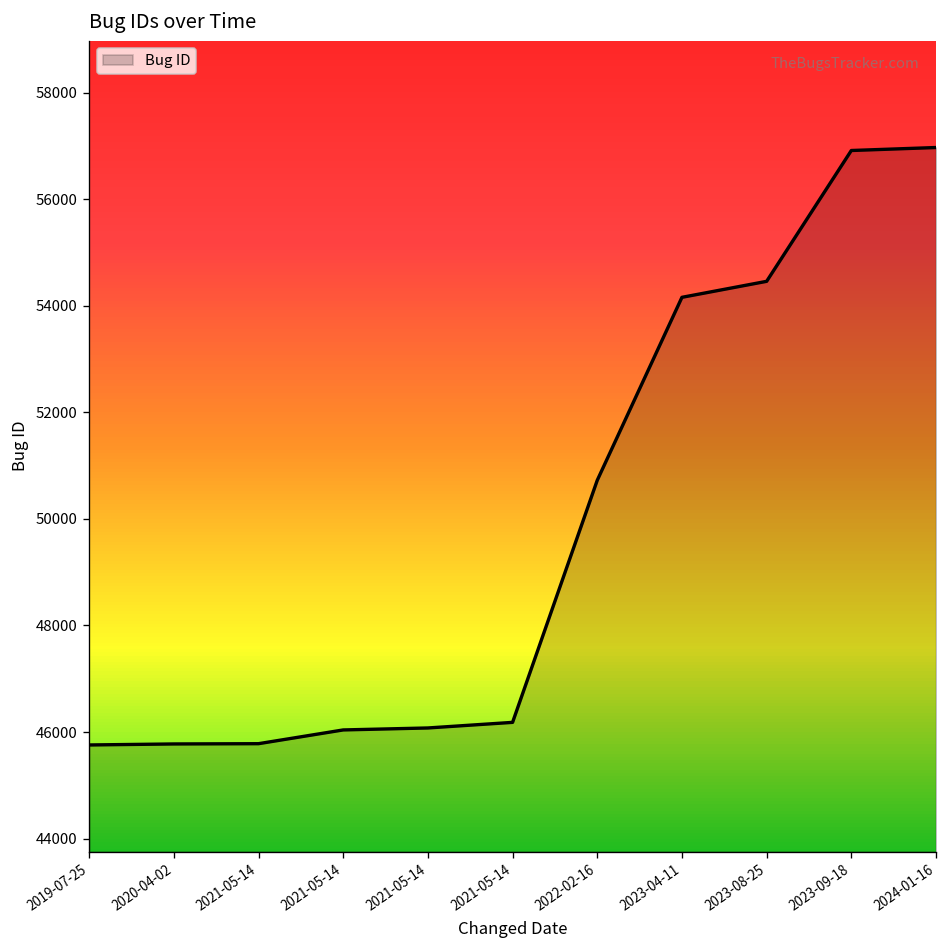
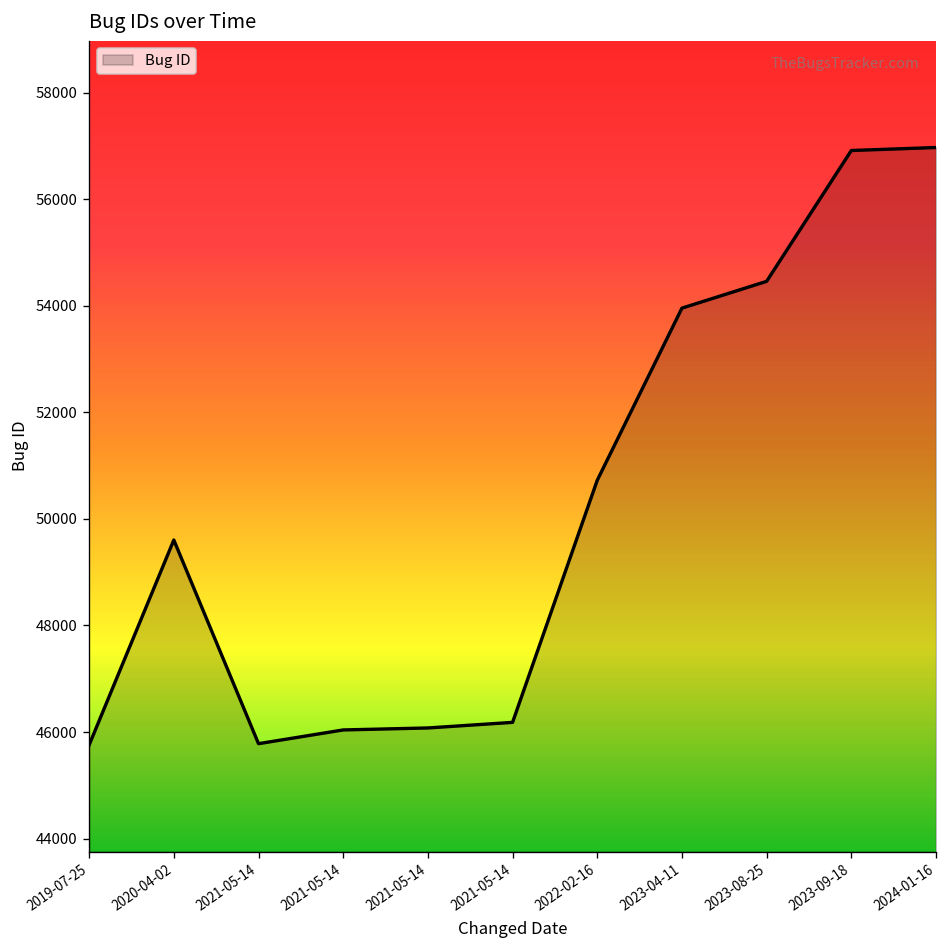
  {
    "2019-07-25": 45800,
-   "2020-04-02": 45800,
+   "2020-04-02": 49600,
    "2022-02-16": 50700,
-   "2023-04-11": 54200,
+   "2023-04-11": 54000,
    "2023-08-25": 54500,
    "2023-09-18": 56900,
    "2024-01-16": 57000
  }
